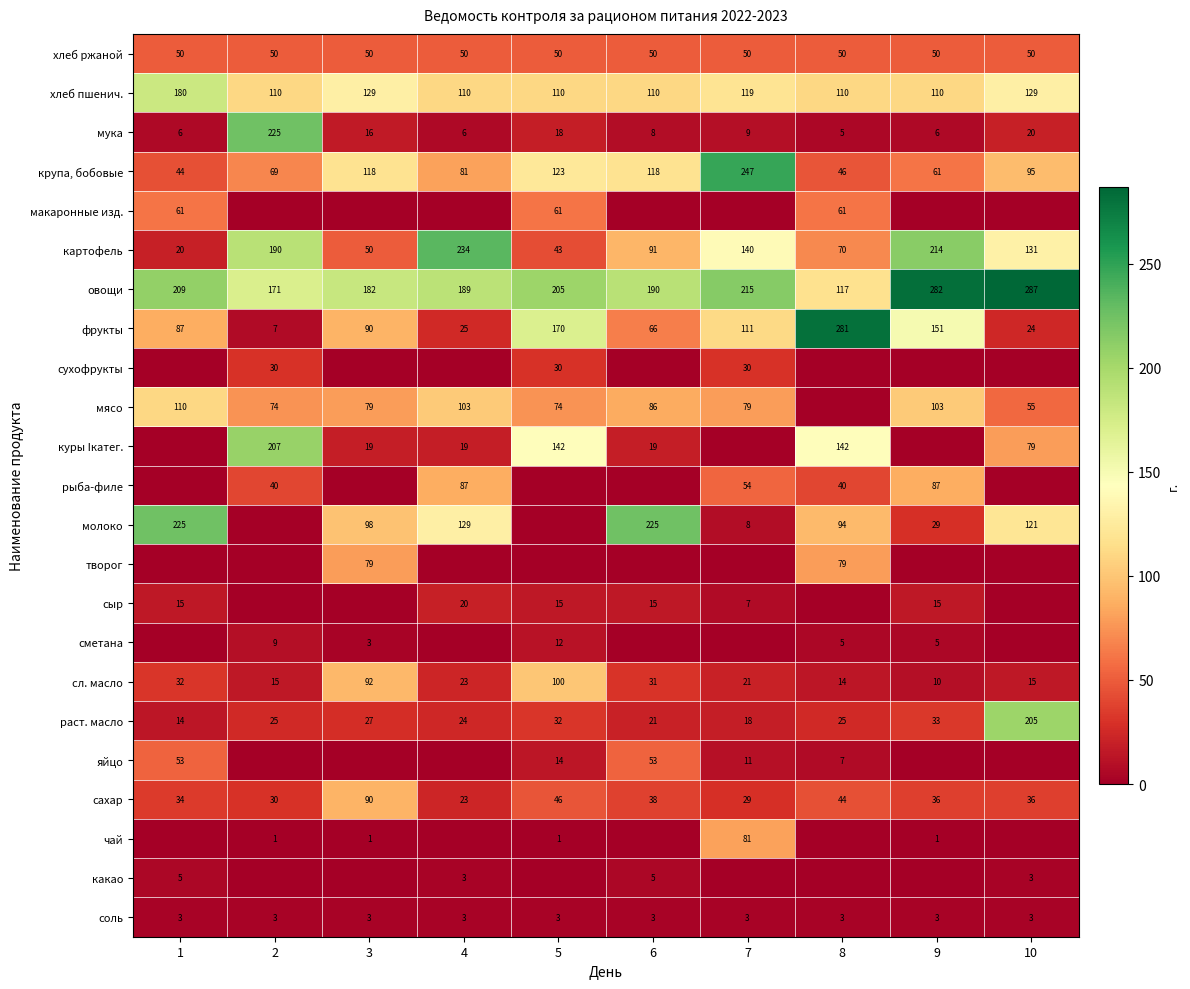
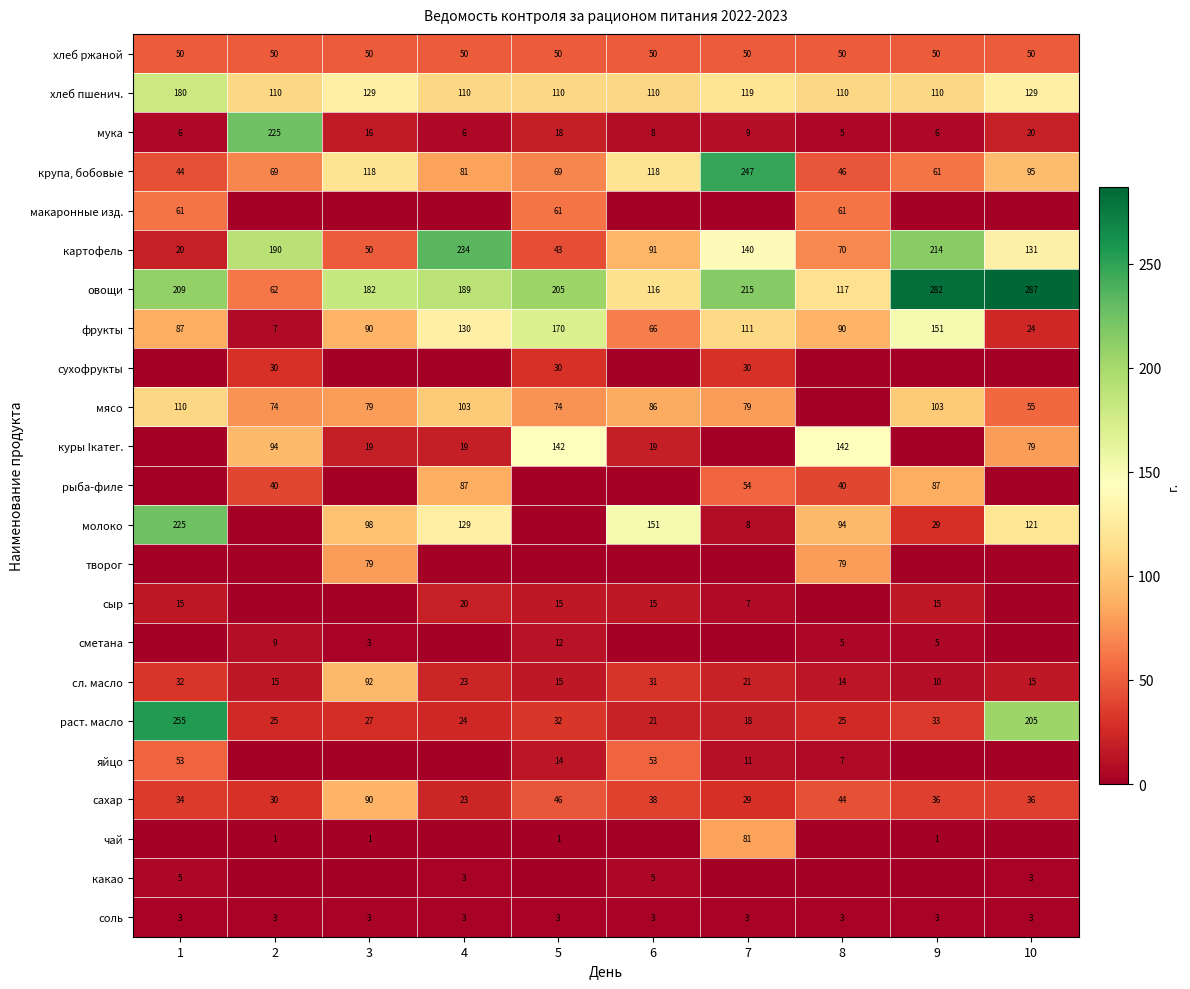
  {
    "хлеб ржаной": {
      "1": 50,
      "2": 50,
      "3": 50,
      "4": 50,
      "5": 50,
      "6": 50,
      "7": 50,
      "8": 50,
      "9": 50,
      "10": 50
    },
    "хлеб пшенич.": {
      "1": 180,
      "2": 110,
      "3": 129,
      "4": 110,
      "5": 110,
      "6": 110,
      "7": 119,
      "8": 110,
      "9": 110,
      "10": 129
    },
    "мука": {
      "1": 6,
      "2": 225,
      "3": 16,
      "4": 6,
      "5": 18,
      "6": 8,
      "7": 9,
      "8": 5,
      "9": 6,
      "10": 20
    },
    "крупа, бобовые": {
      "1": 44,
      "2": 69,
      "3": 118,
      "4": 81,
-     "5": 123,
+     "5": 69,
      "6": 118,
      "7": 247,
      "8": 46,
      "9": 61,
      "10": 95
    },
    "макаронные изд.": {
      "1": 61,
      "5": 61,
      "8": 61
    },
    "картофель": {
      "1": 20,
      "2": 190,
      "3": 50,
      "4": 234,
      "5": 43,
      "6": 91,
      "7": 140,
      "8": 70,
      "9": 214,
      "10": 131
    },
    "овощи": {
      "1": 209,
-     "2": 171,
+     "2": 62,
      "3": 182,
      "4": 189,
      "5": 205,
-     "6": 190,
+     "6": 116,
      "7": 215,
      "8": 117,
      "9": 282,
      "10": 287
    },
    "фрукты": {
      "1": 87,
      "2": 7,
      "3": 90,
-     "4": 25,
+     "4": 130,
      "5": 170,
      "6": 66,
      "7": 111,
-     "8": 281,
+     "8": 90,
      "9": 151,
      "10": 24
    },
    "сухофрукты": {
      "2": 30,
      "5": 30,
      "7": 30
    },
    "мясо": {
      "1": 110,
      "2": 74,
      "3": 79,
      "4": 103,
      "5": 74,
      "6": 86,
      "7": 79,
      "9": 103,
      "10": 55
    },
    "куры Iкатег.": {
-     "2": 207,
+     "2": 94,
      "3": 19,
      "4": 19,
      "5": 142,
      "6": 19,
      "8": 142,
      "10": 79
    },
    "рыба-филе": {
      "2": 40,
      "4": 87,
      "7": 54,
      "8": 40,
      "9": 87
    },
    "молоко": {
      "1": 225,
      "3": 98,
      "4": 129,
-     "6": 225,
+     "6": 151,
      "7": 8,
      "8": 94,
      "9": 29,
      "10": 121
    },
    "творог": {
      "3": 79,
      "8": 79
    },
    "сыр": {
      "1": 15,
      "4": 20,
      "5": 15,
      "6": 15,
      "7": 7,
      "9": 15
    },
    "сметана": {
      "2": 9,
      "3": 3,
      "5": 12,
      "8": 5,
      "9": 5
    },
    "сл. масло": {
      "1": 32,
      "2": 15,
      "3": 92,
      "4": 23,
-     "5": 100,
+     "5": 15,
      "6": 31,
      "7": 21,
      "8": 14,
      "9": 10,
      "10": 15
    },
    "раст. масло": {
-     "1": 14,
+     "1": 255,
      "2": 25,
      "3": 27,
      "4": 24,
      "5": 32,
      "6": 21,
      "7": 18,
      "8": 25,
      "9": 33,
      "10": 205
    },
    "яйцо": {
      "1": 53,
      "5": 14,
      "6": 53,
      "7": 11,
      "8": 7
    },
    "сахар": {
      "1": 34,
      "2": 30,
      "3": 90,
      "4": 23,
      "5": 46,
      "6": 38,
      "7": 29,
      "8": 44,
      "9": 36,
      "10": 36
    },
    "чай": {
      "2": 1,
      "3": 1,
      "5": 1,
      "7": 81,
      "9": 1
    },
    "какао": {
      "1": 5,
      "4": 3,
      "6": 5,
      "10": 3
    },
    "соль": {
      "1": 3,
      "2": 3,
      "3": 3,
      "4": 3,
      "5": 3,
      "6": 3,
      "7": 3,
      "8": 3,
      "9": 3,
      "10": 3
    }
  }
